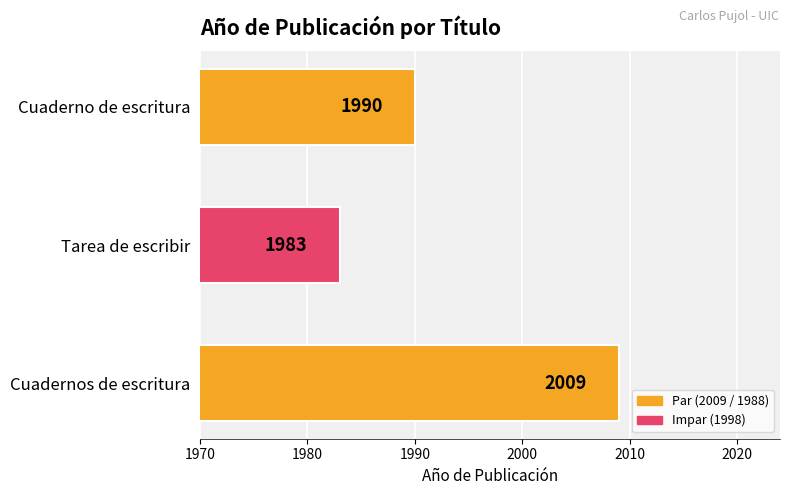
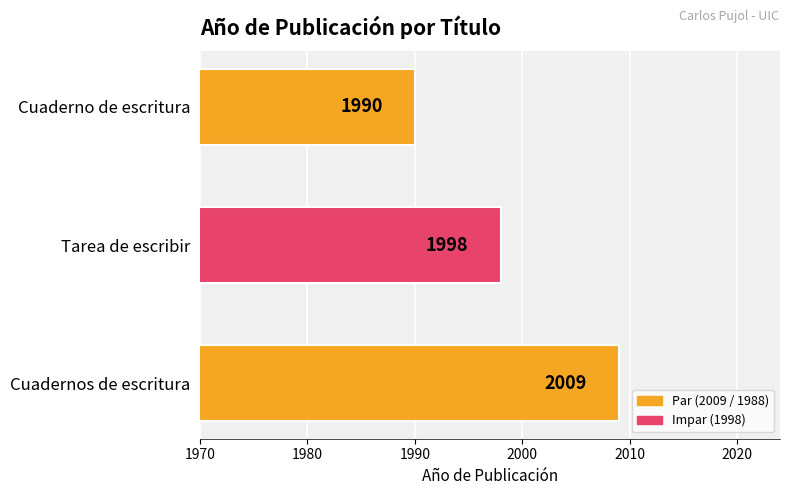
  {
    "Cuaderno de escritura": 1990,
-   "Tarea de escribir": 1983,
+   "Tarea de escribir": 1998,
    "Cuadernos de escritura": 2009
  }
